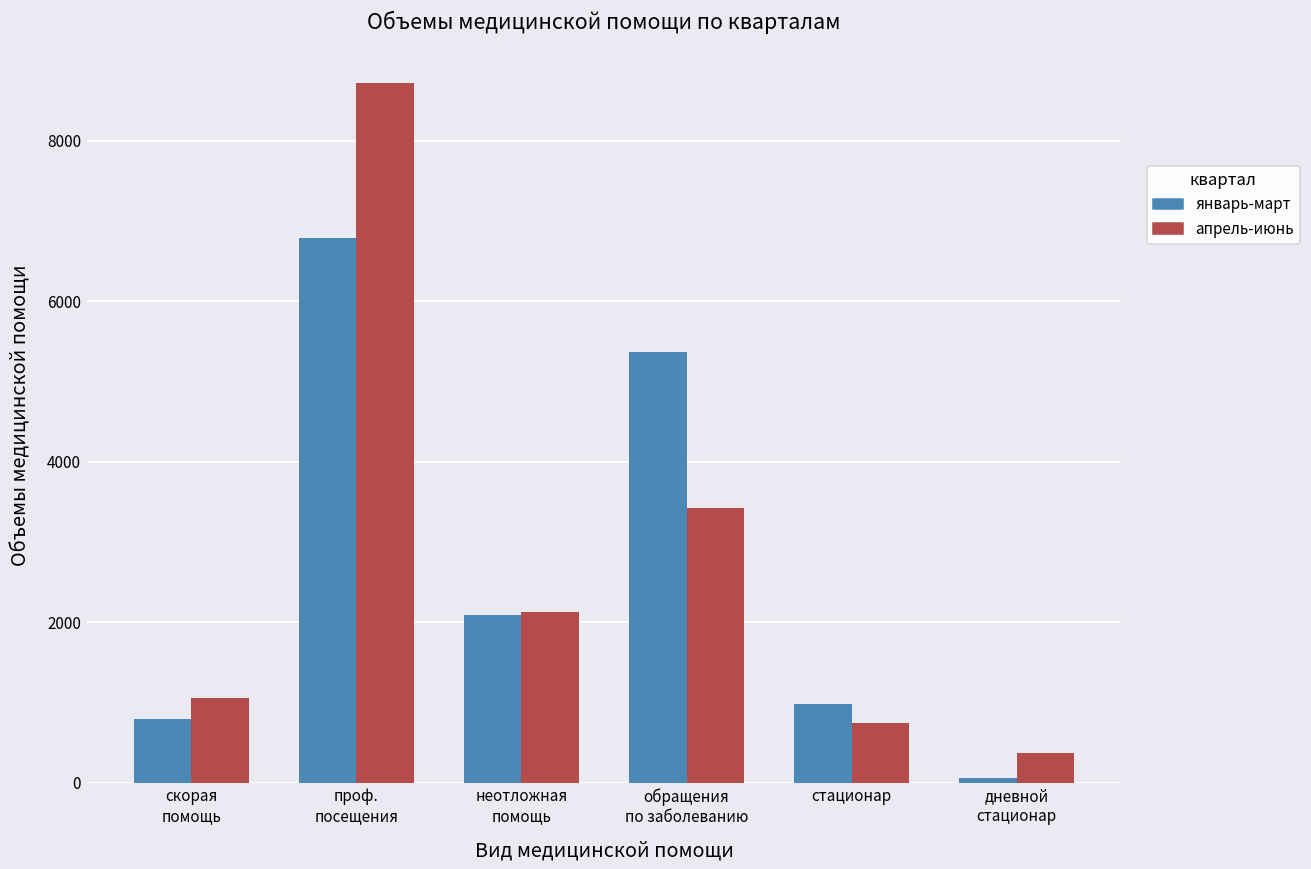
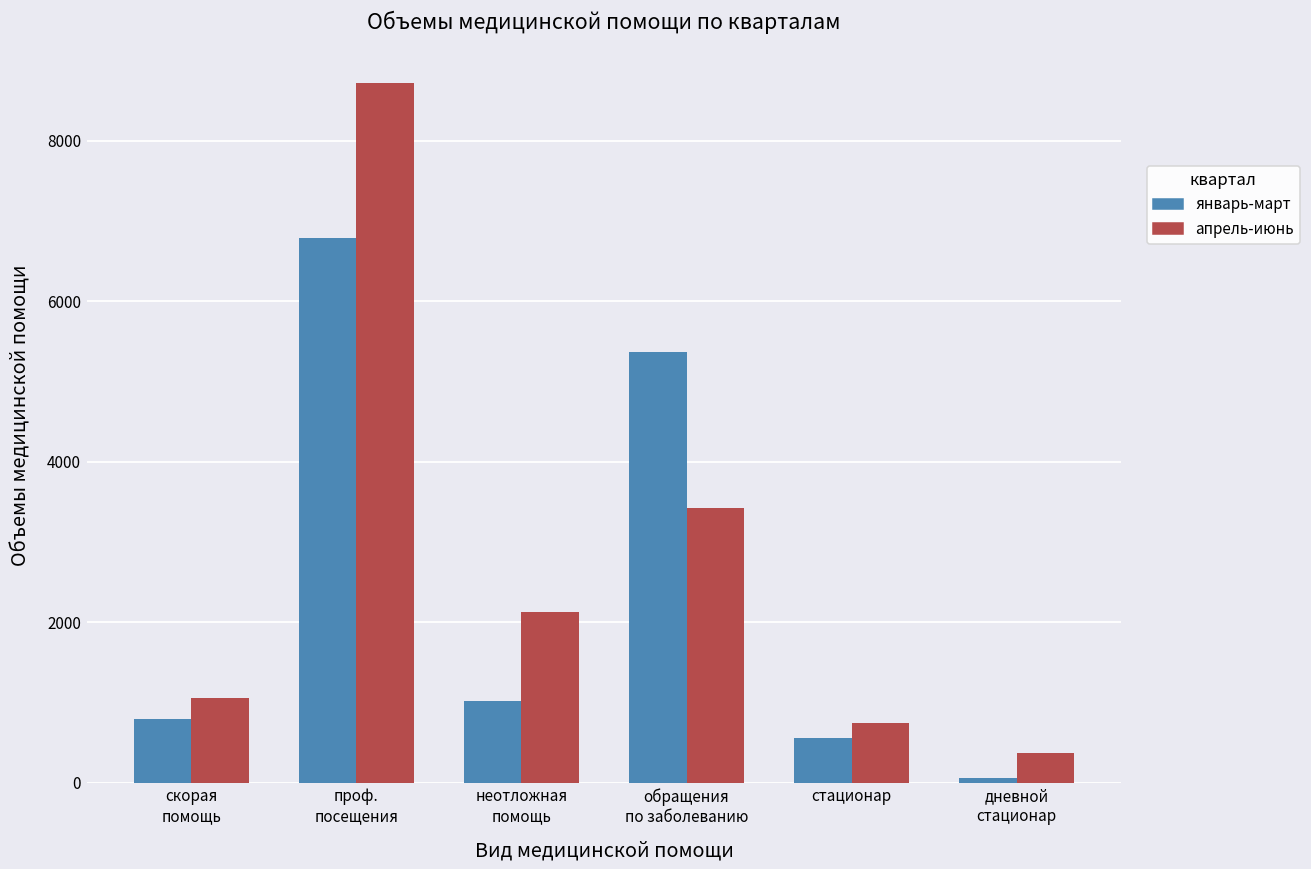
  {
    "январь-март": {
      "скорая помощь": 800,
      "проф. посещения": 6800,
-     "неотложная помощь": 2100,
+     "неотложная помощь": 1000,
      "обращения по заболеванию": 5400,
-     "стационар": 1000,
+     "стационар": 600,
      "дневной стационар": 100
    },
    "апрель-июнь": {
      "скорая помощь": 1100,
      "проф. посещения": 8700,
      "неотложная помощь": 2100,
      "обращения по заболеванию": 3400,
      "стационар": 700,
      "дневной стационар": 400
    }
  }
